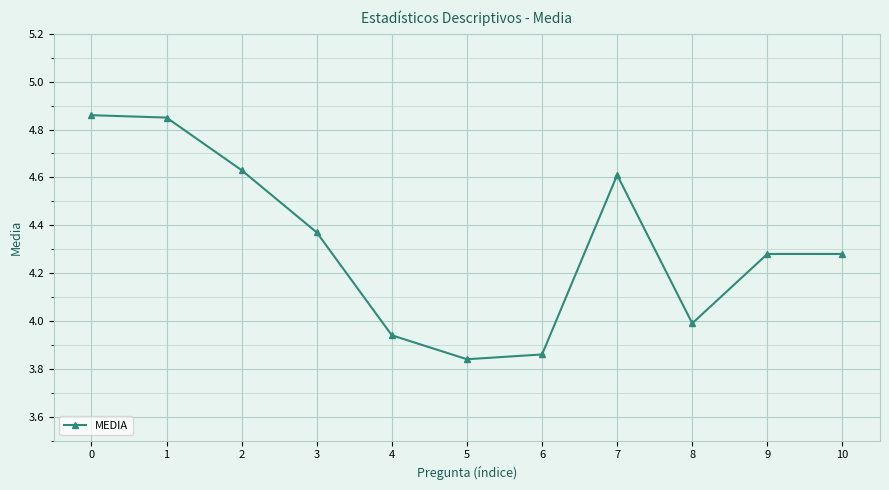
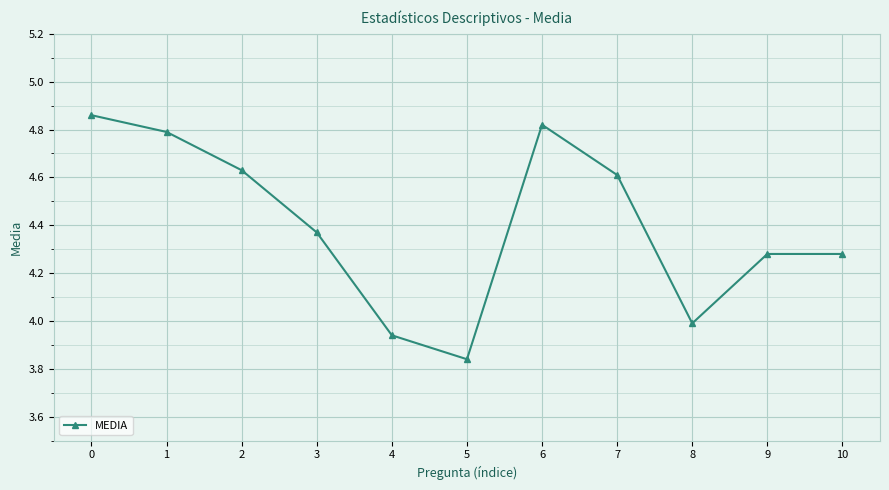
  {
    "0": 4.86,
-   "1": 4.85,
+   "1": 4.79,
    "2": 4.63,
    "3": 4.37,
    "4": 3.94,
    "5": 3.84,
-   "6": 3.86,
+   "6": 4.82,
    "7": 4.61,
    "8": 3.99,
    "9": 4.28,
    "10": 4.28
  }
